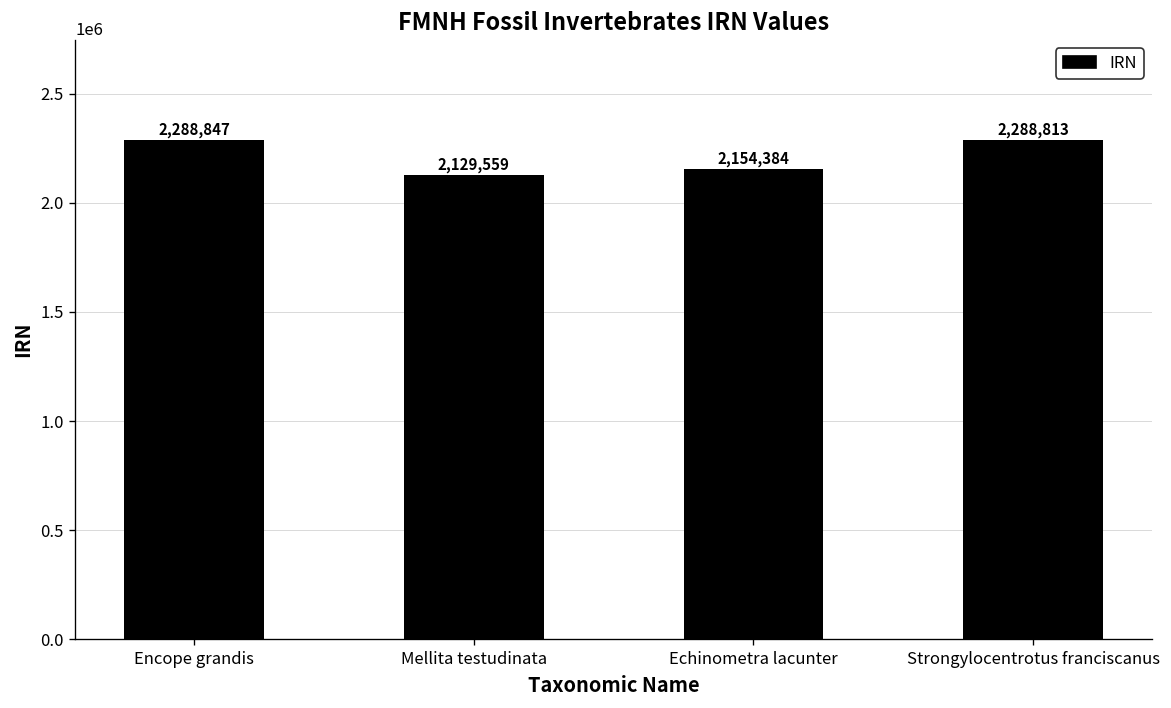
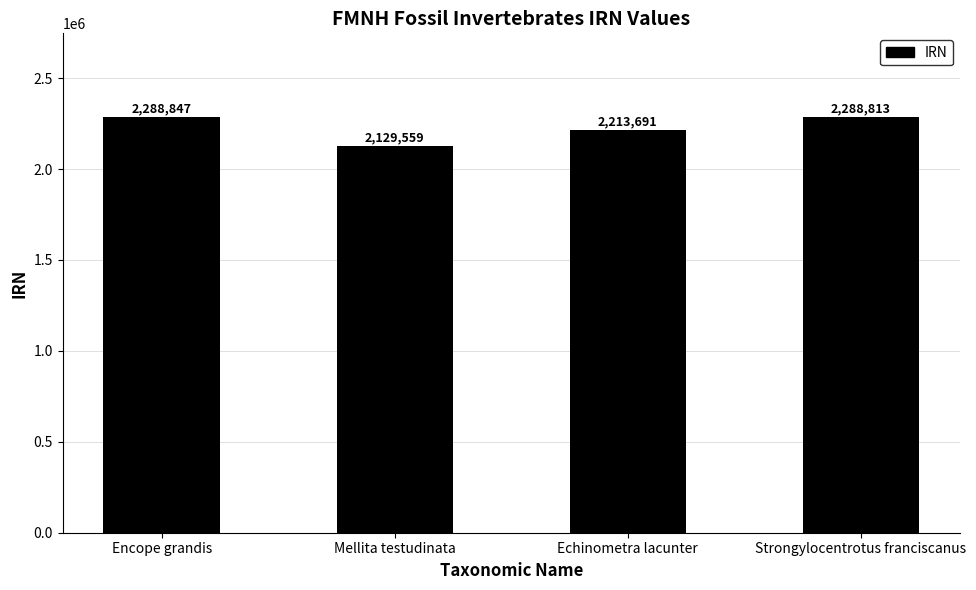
  {
    "Encope grandis": "2,288,847",
    "Mellita testudinata": "2,129,559",
-   "Echinometra lacunter": "2,154,384",
+   "Echinometra lacunter": "2,213,691",
    "Strongylocentrotus franciscanus": "2,288,813"
  }
